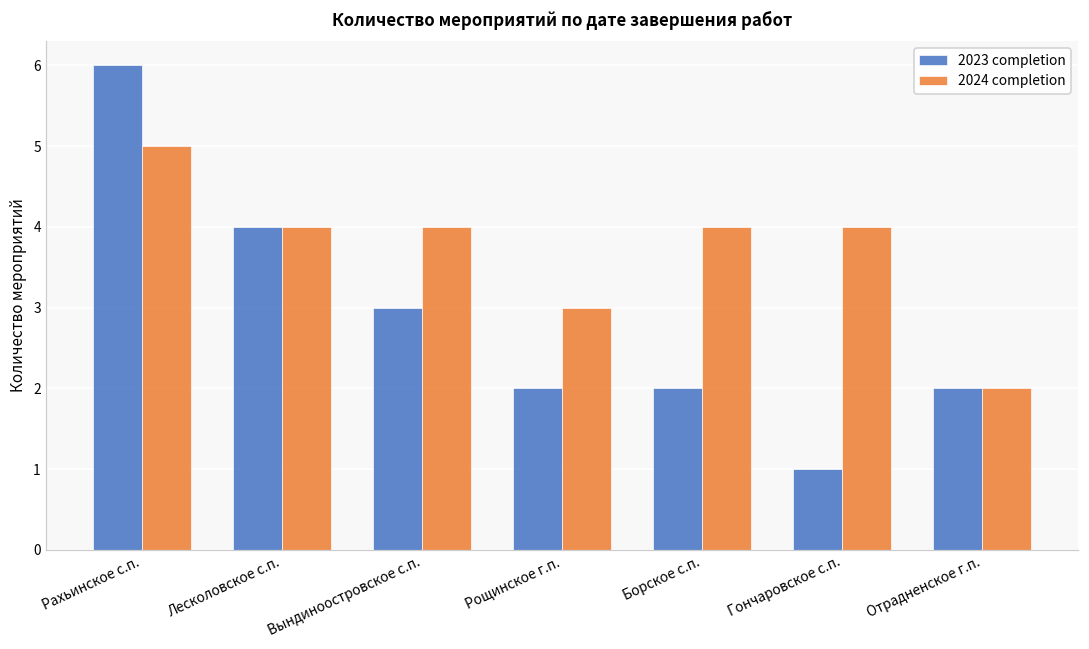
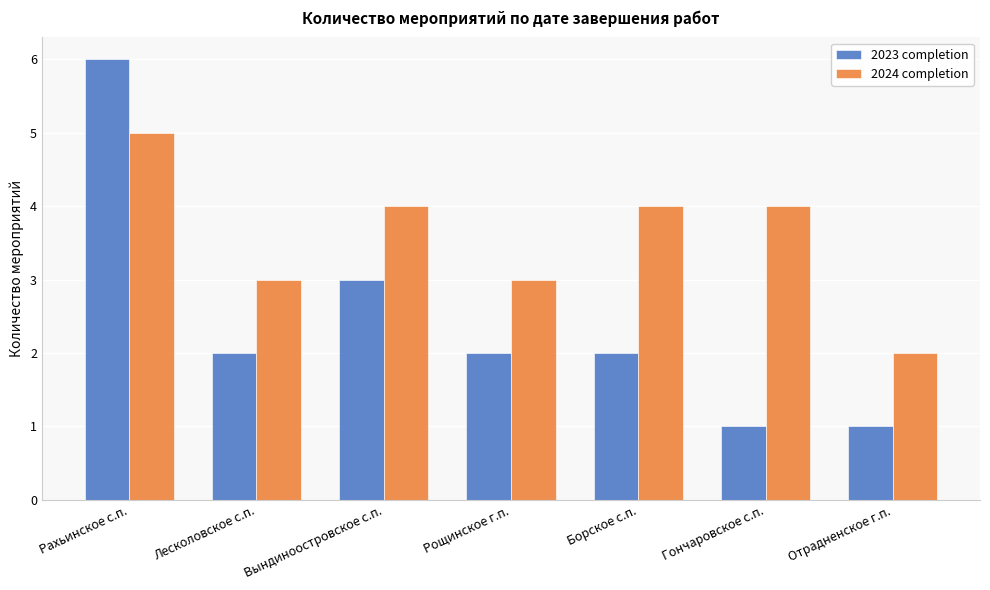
  {
    "2023 completion": {
      "Рахьинское с.п.": 6,
-     "Лесколовское с.п.": 4,
+     "Лесколовское с.п.": 2,
      "Вындиноостровское с.п.": 3,
      "Рощинское г.п.": 2,
      "Борское с.п.": 2,
      "Гончаровское с.п.": 1,
-     "Отрадненское г.п.": 2
+     "Отрадненское г.п.": 1
    },
    "2024 completion": {
      "Рахьинское с.п.": 5,
-     "Лесколовское с.п.": 4,
+     "Лесколовское с.п.": 3,
      "Вындиноостровское с.п.": 4,
      "Рощинское г.п.": 3,
      "Борское с.п.": 4,
      "Гончаровское с.п.": 4,
      "Отрадненское г.п.": 2
    }
  }
